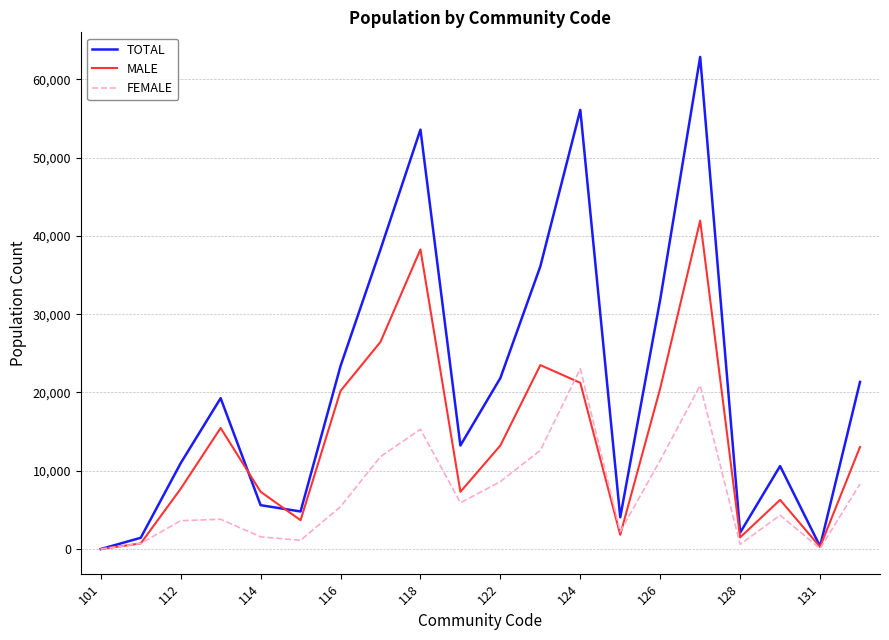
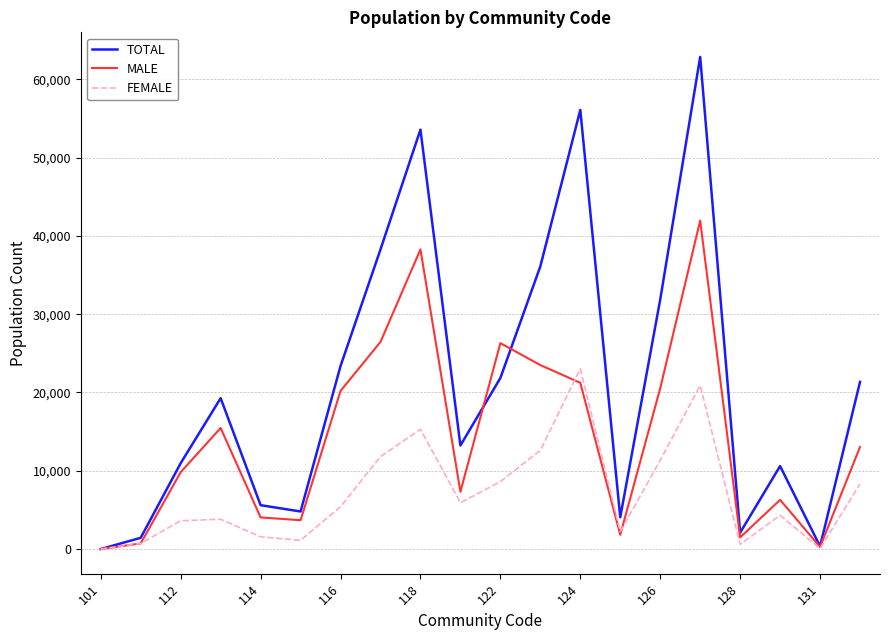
  {
    "TOTAL": {
      "112": "11,000",
      "114": "6,000",
      "116": "23,000",
      "118": "54,000",
      "122": "22,000",
      "124": "56,000",
      "126": "32,000",
      "128": "2,000"
    },
    "MALE": {
-     "112": "8,000",
-     "114": "7,000",
+     "112": "10,000",
+     "114": "4,000",
      "116": "20,000",
      "118": "38,000",
-     "122": "13,000",
+     "122": "26,000",
      "124": "21,000",
      "126": "21,000",
      "128": "1,000"
    },
    "FEMALE": {
      "112": "4,000",
      "114": "2,000",
      "116": "5,000",
      "118": "15,000",
      "122": "9,000",
      "124": "23,000",
      "126": "11,000",
      "128": "1,000"
    }
  }
